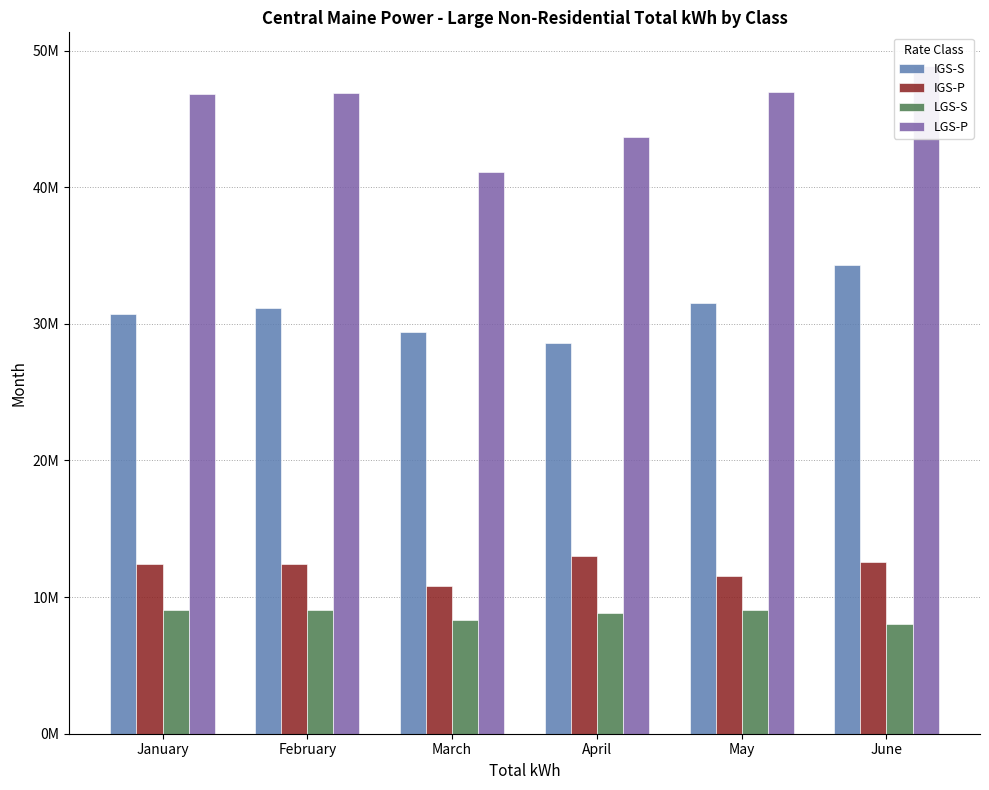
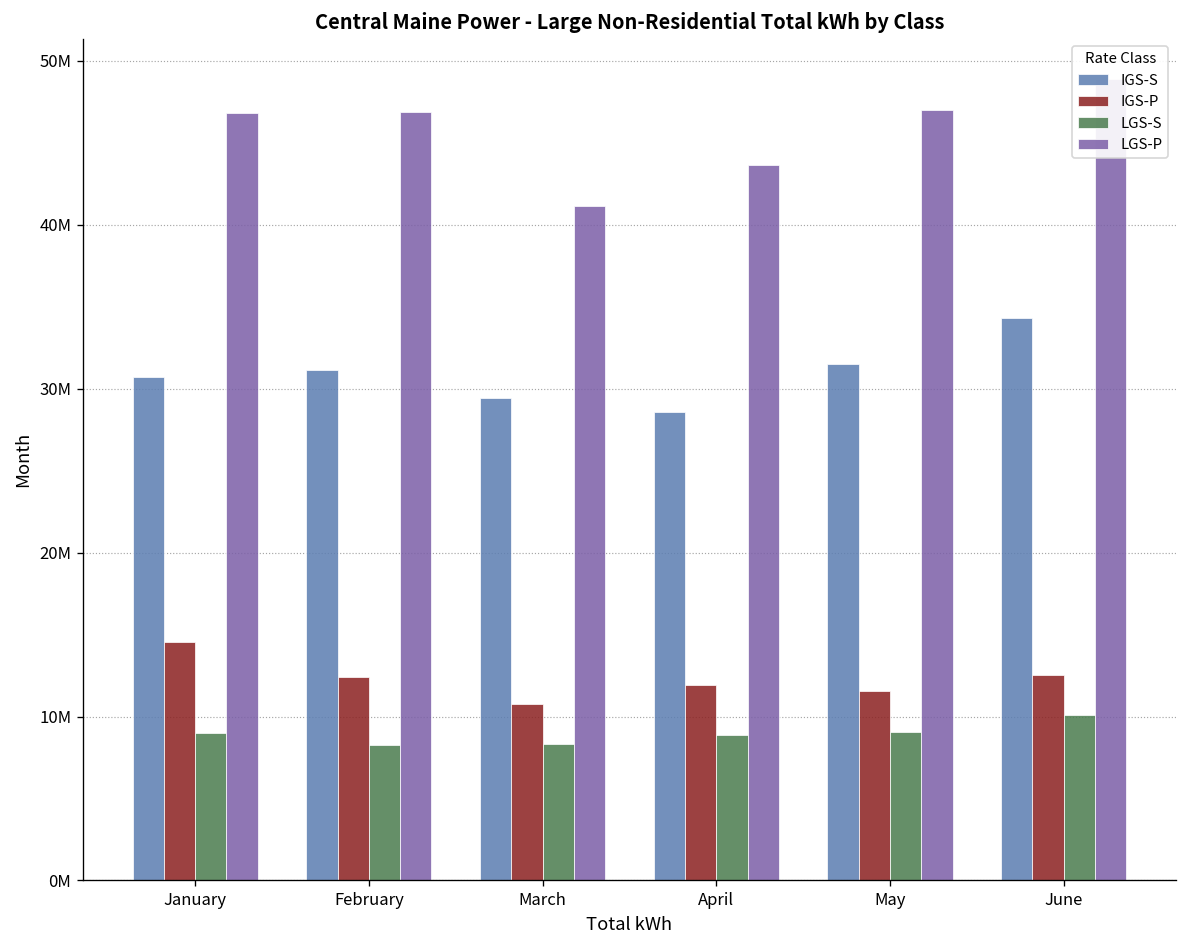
  {
    "IGS-P": {
-     "January": 12400000,
+     "January": 14600000,
      "February": 12400000,
      "March": 10800000,
-     "April": 13000000,
+     "April": 11900000,
      "May": 11500000,
      "June": 12500000
    },
    "LGS-S": {
      "January": 9000000,
-     "February": 9100000,
+     "February": 8300000,
      "March": 8300000,
      "April": 8900000,
      "May": 9000000,
-     "June": 8100000
+     "June": 10100000
    }
  }
